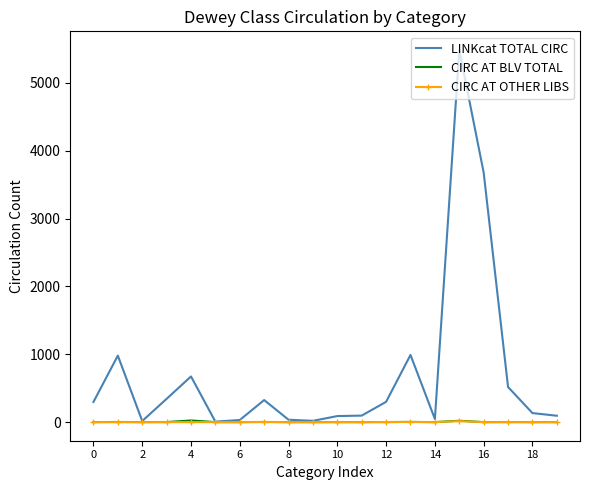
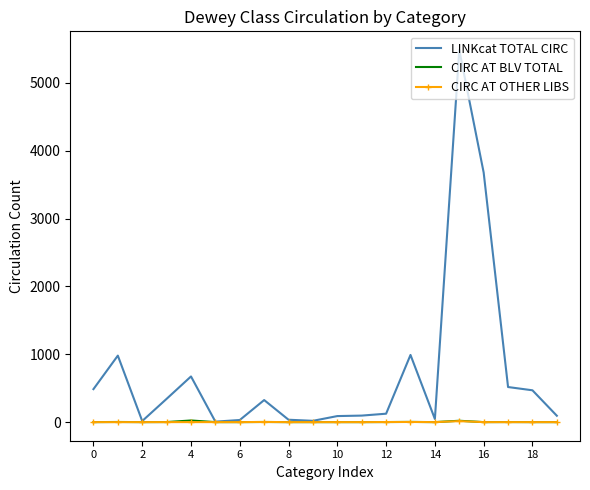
  {
    "LINKcat TOTAL CIRC": {
-     "0": 300,
+     "0": 500,
      "4": 700,
      "10": 100,
-     "12": 300,
+     "12": 100,
      "14": 0,
      "16": 3700,
-     "18": 100
+     "18": 500
    }
  }
